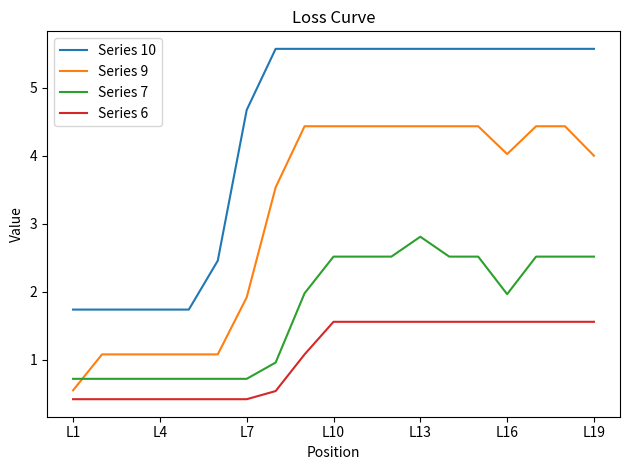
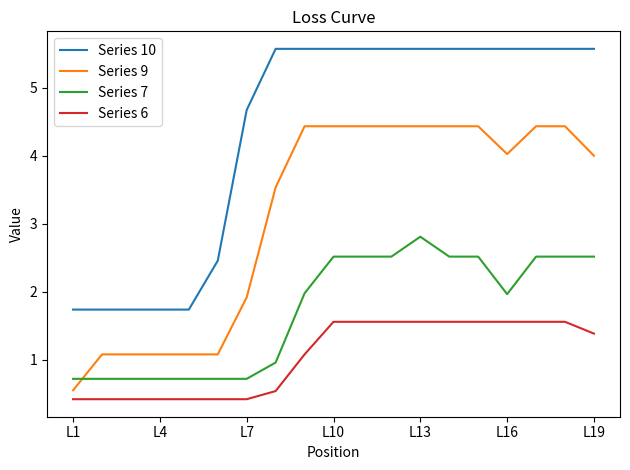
  {
    "Series 10": {
      "L1": 1.7,
      "L4": 1.7,
      "L7": 4.7,
      "L10": 5.6,
      "L13": 5.6,
      "L16": 5.6,
      "L19": 5.6
    },
    "Series 9": {
      "L1": 0.5,
      "L4": 1.1,
      "L7": 1.9,
      "L10": 4.4,
      "L13": 4.4,
      "L16": 4.0,
      "L19": 4.0
    },
    "Series 7": {
      "L1": 0.7,
      "L4": 0.7,
      "L7": 0.7,
      "L10": 2.5,
      "L13": 2.8,
      "L16": 2.0,
      "L19": 2.5
    },
    "Series 6": {
      "L1": 0.4,
      "L4": 0.4,
      "L7": 0.4,
      "L10": 1.6,
      "L13": 1.6,
      "L16": 1.6,
-     "L19": 1.6
+     "L19": 1.4
    }
  }
